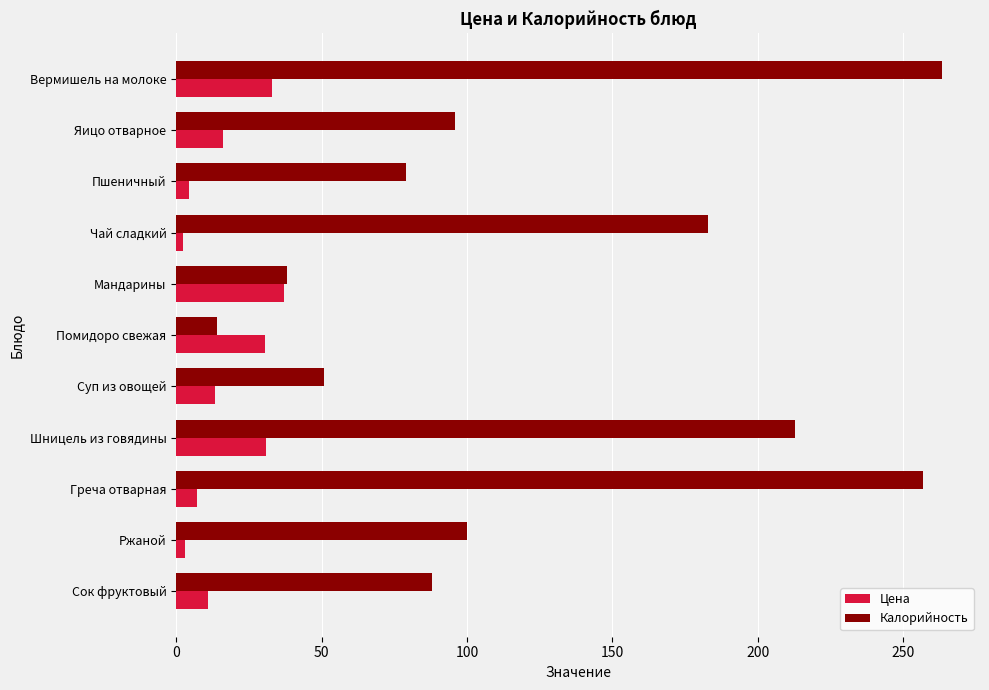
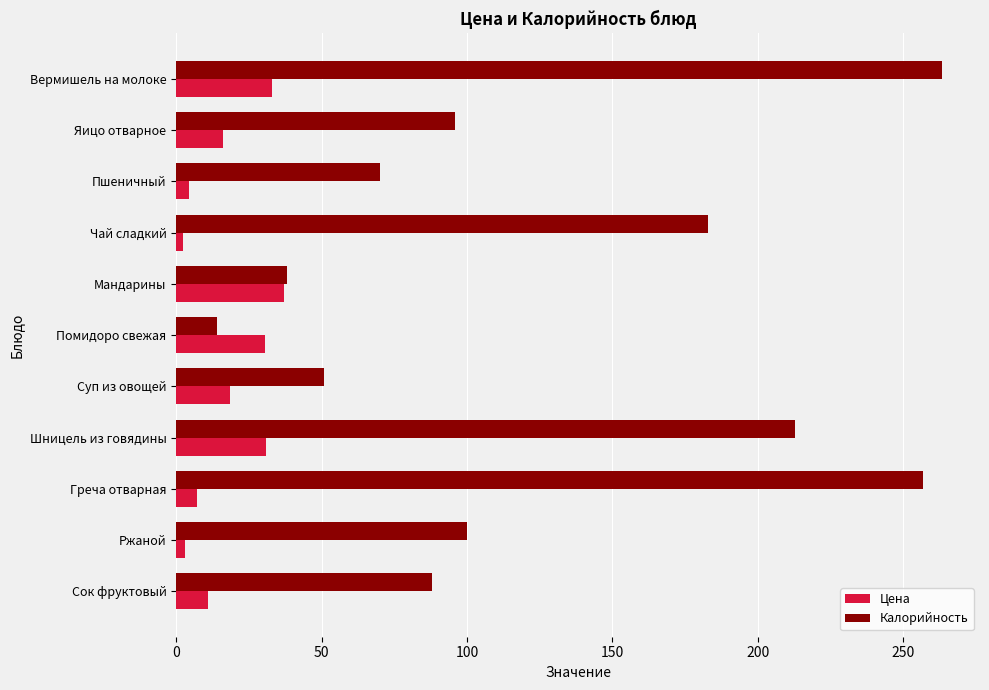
  {
    "Цена": {
      "Вермишель на молоке": 33,
      "Яицо отварное": 16,
      "Пшеничный": 5,
      "Чай сладкий": 3,
      "Мандарины": 37,
      "Помидоро свежая": 31,
-     "Суп из овощей": 13,
+     "Суп из овощей": 19,
      "Шницель из говядины": 31,
      "Греча отварная": 7,
      "Ржаной": 3,
      "Сок фруктовый": 11
    },
    "Калорийность": {
      "Вермишель на молоке": 263,
      "Яицо отварное": 96,
-     "Пшеничный": 79,
+     "Пшеничный": 70,
      "Чай сладкий": 183,
      "Мандарины": 38,
      "Помидоро свежая": 14,
      "Суп из овощей": 51,
      "Шницель из говядины": 213,
      "Греча отварная": 257,
      "Ржаной": 100,
      "Сок фруктовый": 88
    }
  }
